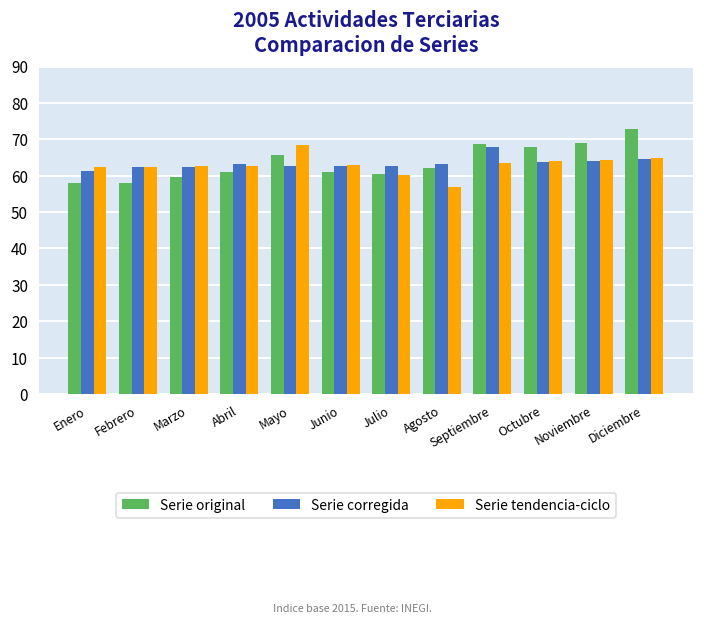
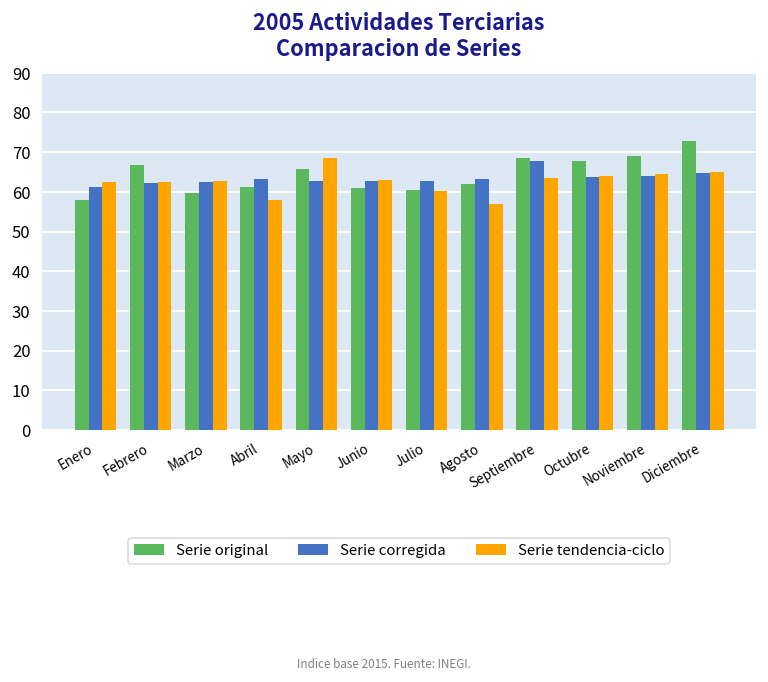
  {
    "Serie original": {
      "Enero": 58,
-     "Febrero": 58,
+     "Febrero": 67,
      "Marzo": 60,
      "Abril": 61,
      "Mayo": 66,
      "Junio": 61,
      "Julio": 60,
      "Agosto": 62,
      "Septiembre": 69,
      "Octubre": 68,
      "Noviembre": 69,
      "Diciembre": 73
    },
    "Serie corregida": {
      "Enero": 61,
      "Febrero": 62,
      "Marzo": 62,
      "Abril": 63,
      "Mayo": 63,
      "Junio": 63,
      "Julio": 63,
      "Agosto": 63,
      "Septiembre": 68,
      "Octubre": 64,
      "Noviembre": 64,
      "Diciembre": 65
    },
    "Serie tendencia-ciclo": {
      "Enero": 62,
      "Febrero": 63,
      "Marzo": 63,
-     "Abril": 63,
+     "Abril": 58,
      "Mayo": 69,
      "Junio": 63,
      "Julio": 60,
      "Agosto": 57,
      "Septiembre": 64,
      "Octubre": 64,
      "Noviembre": 64,
      "Diciembre": 65
    }
  }
